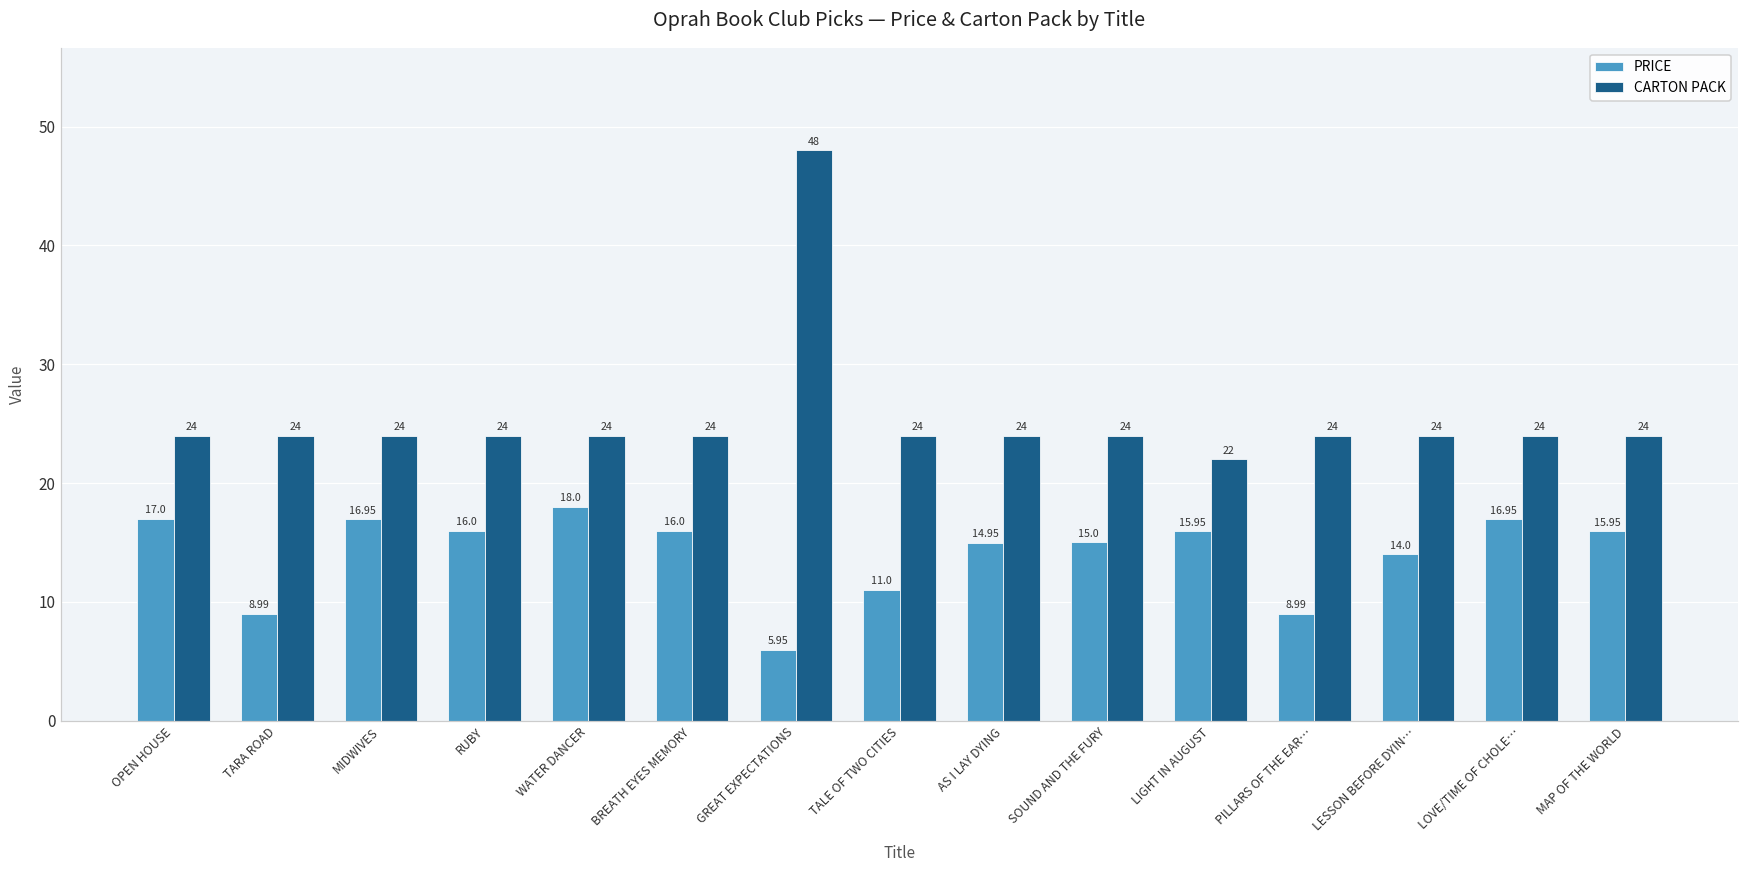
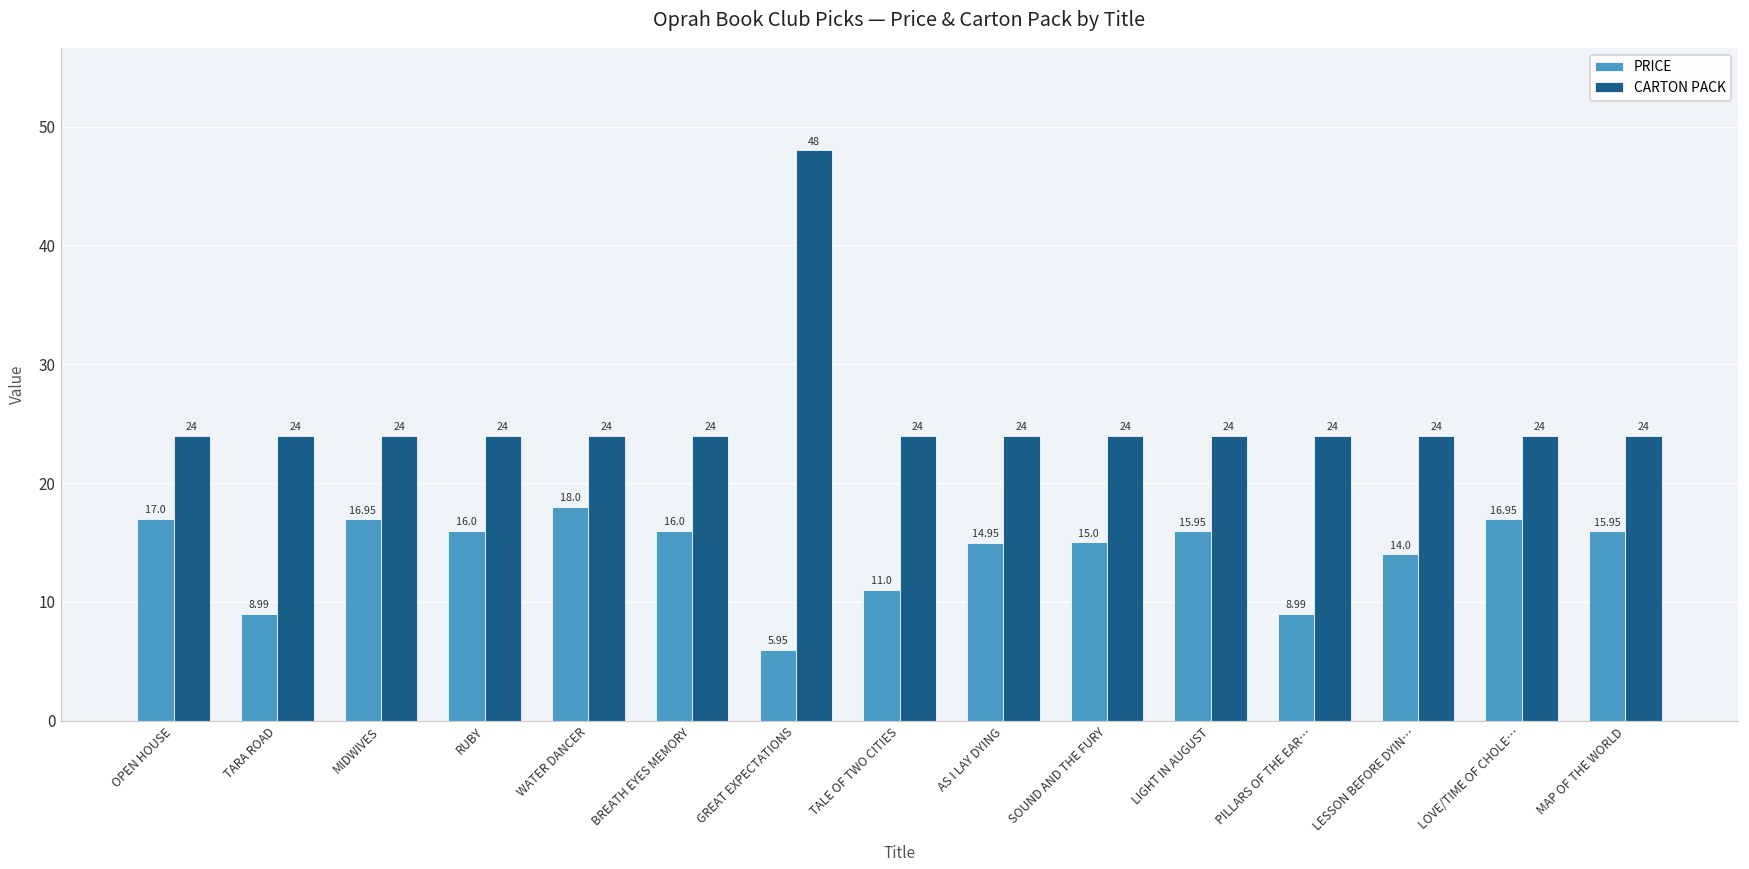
  {
    "PRICE": {
      "OPEN HOUSE": 17.0,
      "TARA ROAD": 8.99,
      "MIDWIVES": 16.95,
      "RUBY": 16.0,
      "WATER DANCER": 18.0,
      "BREATH EYES MEMORY": 16.0,
      "GREAT EXPECTATIONS": 5.95,
      "TALE OF TWO CITIES": 11.0,
      "AS I LAY DYING": 14.95,
      "SOUND AND THE FURY": 15.0,
      "LIGHT IN AUGUST": 15.95,
      "PILLARS OF THE EAR…": 8.99,
      "LESSON BEFORE DYIN…": 14.0,
      "LOVE/TIME OF CHOLE…": 16.95,
      "MAP OF THE WORLD": 15.95
    },
    "CARTON PACK": {
      "OPEN HOUSE": 24,
      "TARA ROAD": 24,
      "MIDWIVES": 24,
      "RUBY": 24,
      "WATER DANCER": 24,
      "BREATH EYES MEMORY": 24,
      "GREAT EXPECTATIONS": 48,
      "TALE OF TWO CITIES": 24,
      "AS I LAY DYING": 24,
      "SOUND AND THE FURY": 24,
-     "LIGHT IN AUGUST": 22,
+     "LIGHT IN AUGUST": 24,
      "PILLARS OF THE EAR…": 24,
      "LESSON BEFORE DYIN…": 24,
      "LOVE/TIME OF CHOLE…": 24,
      "MAP OF THE WORLD": 24
    }
  }
